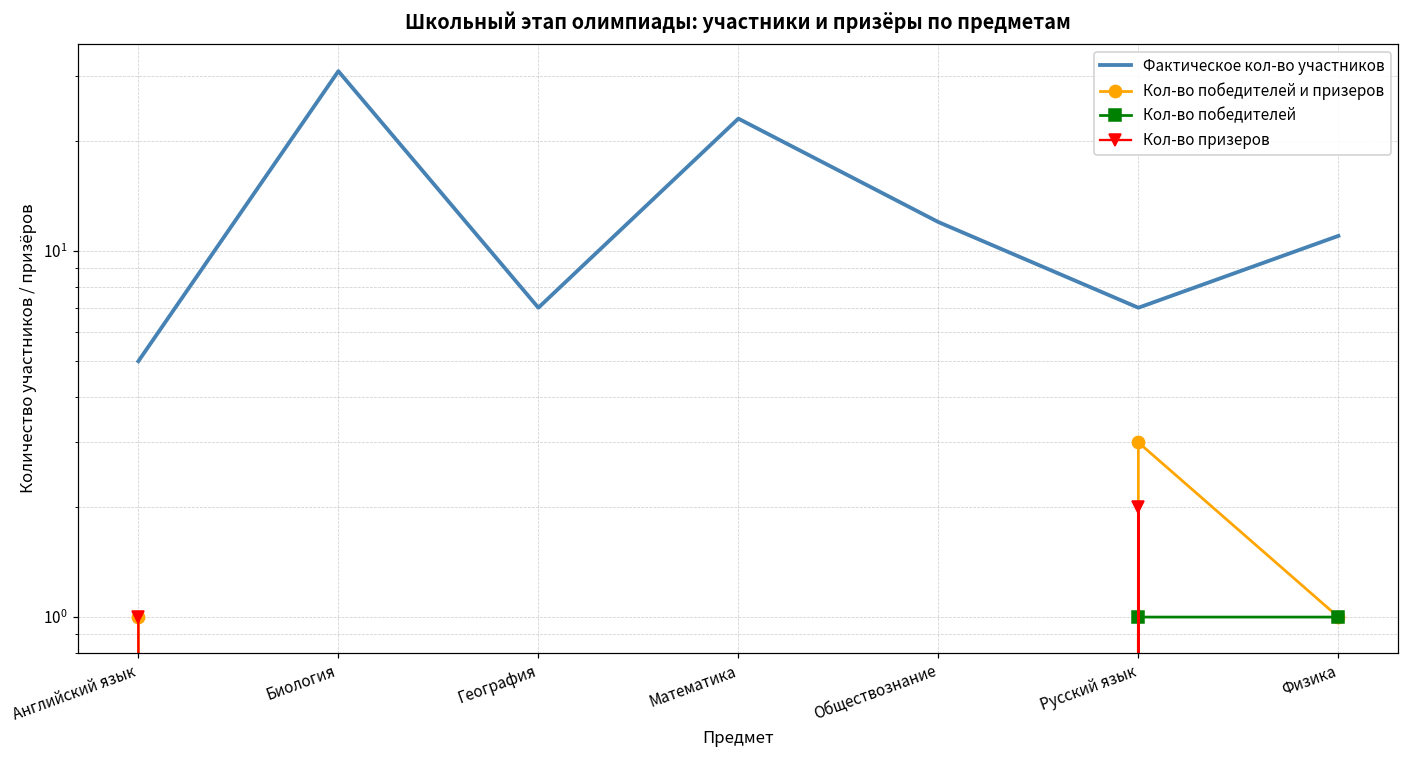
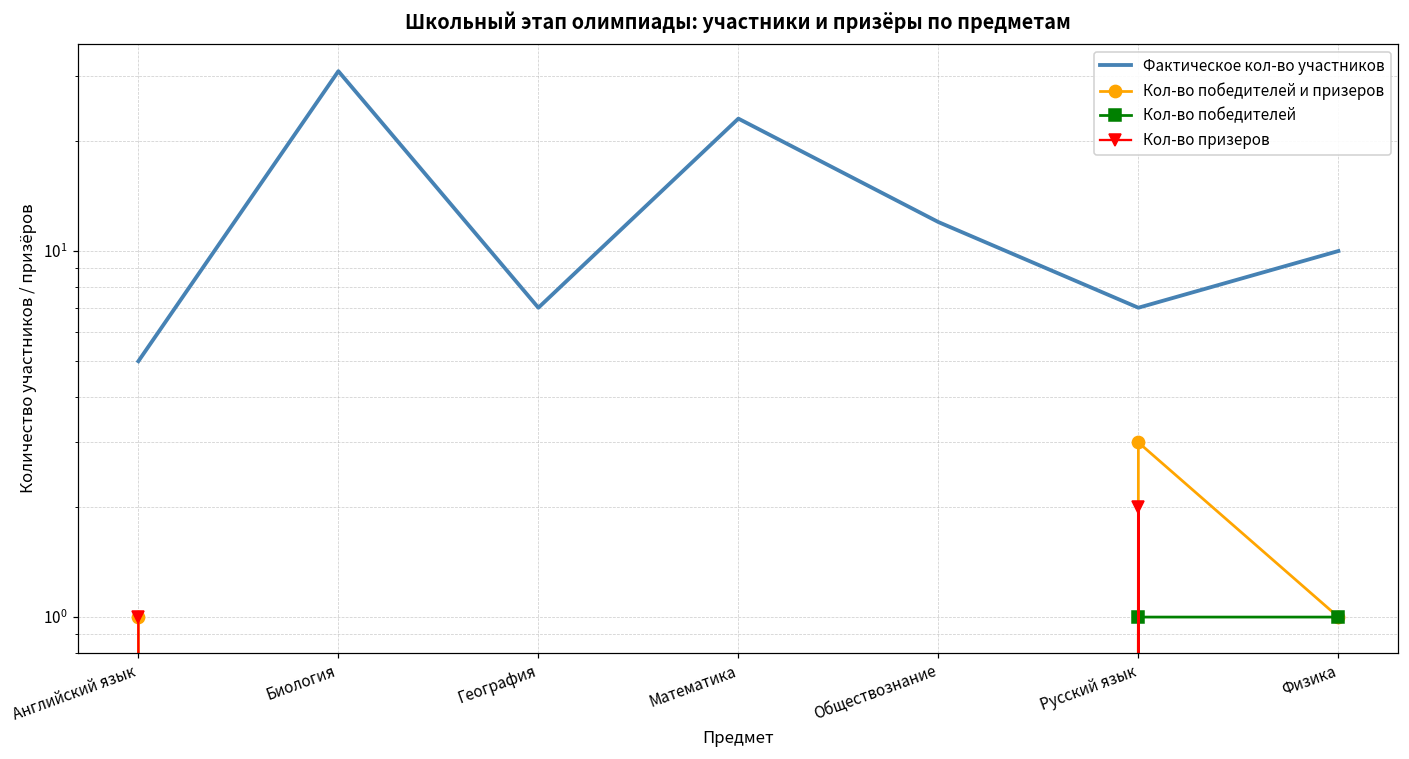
  {
    "Фактическое кол-во участников": {
      "Английский язык": 5,
      "Биология": 31,
      "География": 7,
      "Математика": 23,
      "Обществознание": 12,
      "Русский язык": 7,
-     "Физика": 11
+     "Физика": 10
    },
    "Кол-во победителей и призеров": {
      "Русский язык": 3
    },
    "Кол-во победителей": {
      "Русский язык": 1
    },
    "Кол-во призеров": {
      "Русский язык": 2
    }
  }
